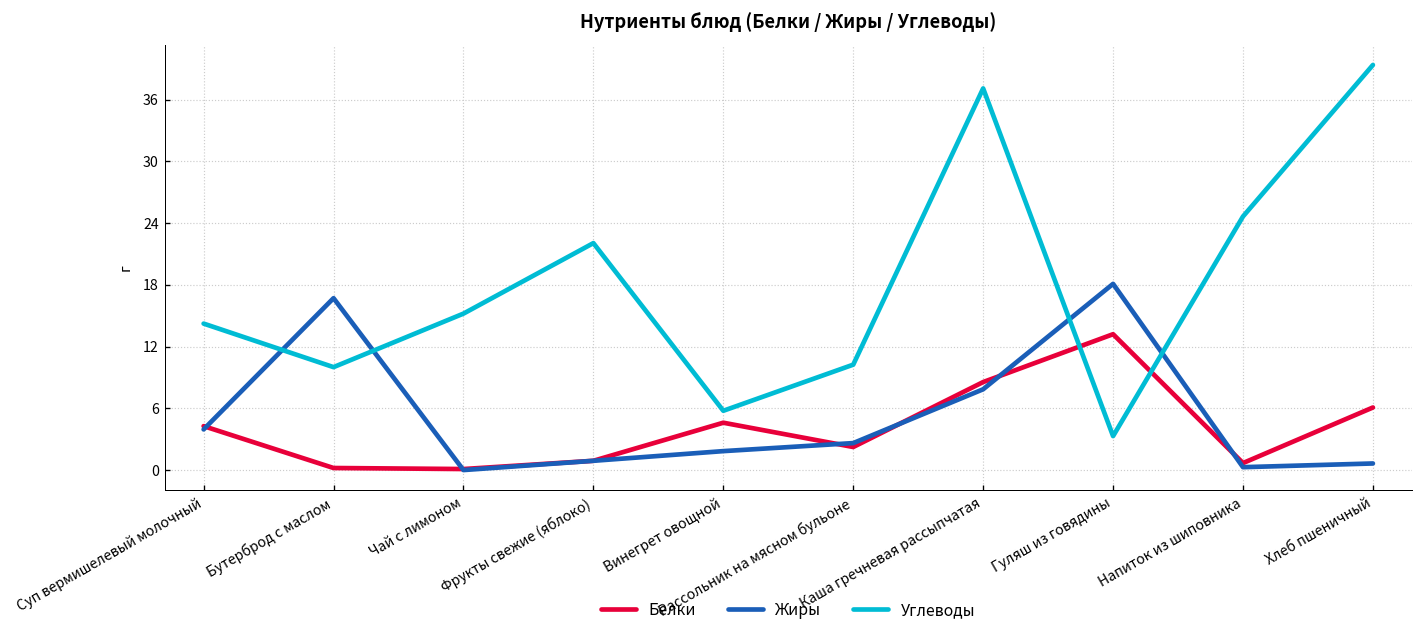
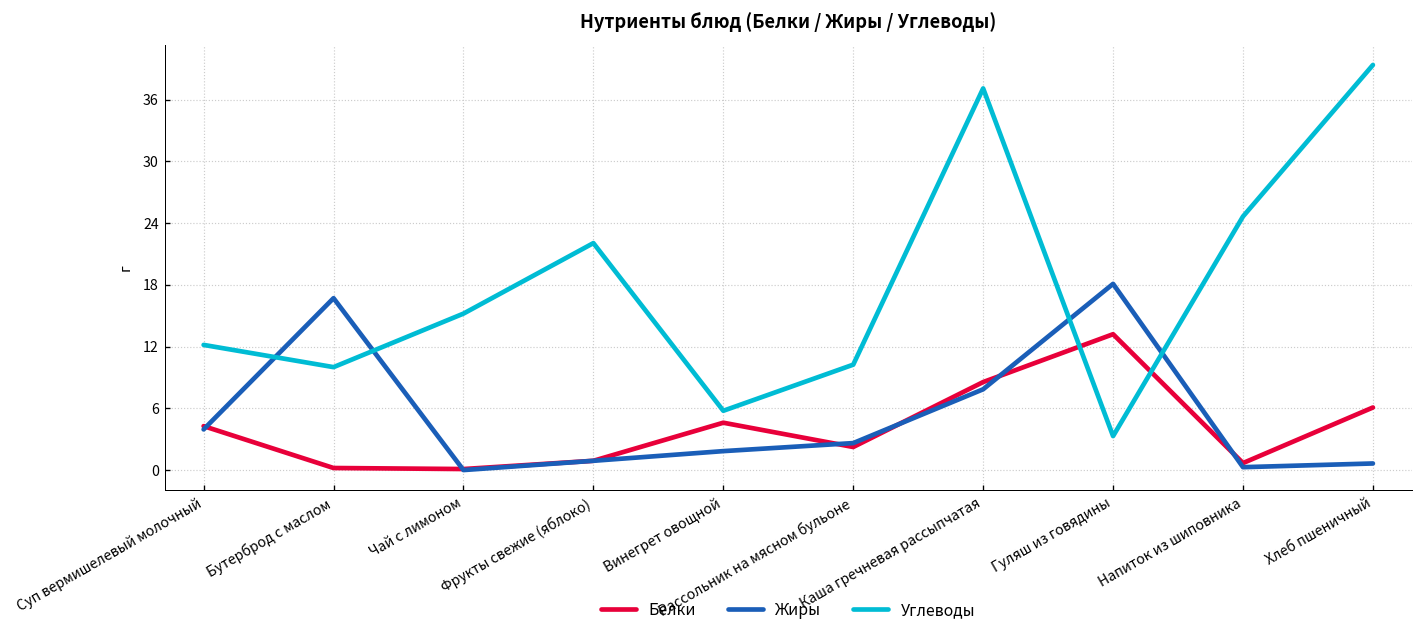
  {
    "Белки": {
      "Суп вермишелевый молочный": 4,
      "Бутерброд с маслом": 0,
      "Винегрет овощной": 5,
      "Рассольник на мясном бульоне": 2,
      "Каша гречневая рассыпчатая": 9,
      "Гуляш из говядины": 13,
      "Напиток из шиповника": 1,
      "Хлеб пшеничный": 6
    },
    "Жиры": {
      "Суп вермишелевый молочный": 4,
      "Бутерброд с маслом": 17,
      "Винегрет овощной": 2,
      "Рассольник на мясном бульоне": 3,
      "Каша гречневая рассыпчатая": 8,
      "Гуляш из говядины": 18,
      "Напиток из шиповника": 0,
      "Хлеб пшеничный": 1
    },
    "Углеводы": {
-     "Суп вермишелевый молочный": 14,
+     "Суп вермишелевый молочный": 12,
      "Бутерброд с маслом": 10,
      "Чай с лимоном": 15,
      "Фрукты свежие (яблоко)": 22,
      "Винегрет овощной": 6,
      "Рассольник на мясном бульоне": 10,
      "Каша гречневая рассыпчатая": 37,
      "Гуляш из говядины": 3,
      "Напиток из шиповника": 25,
      "Хлеб пшеничный": 39
    }
  }
